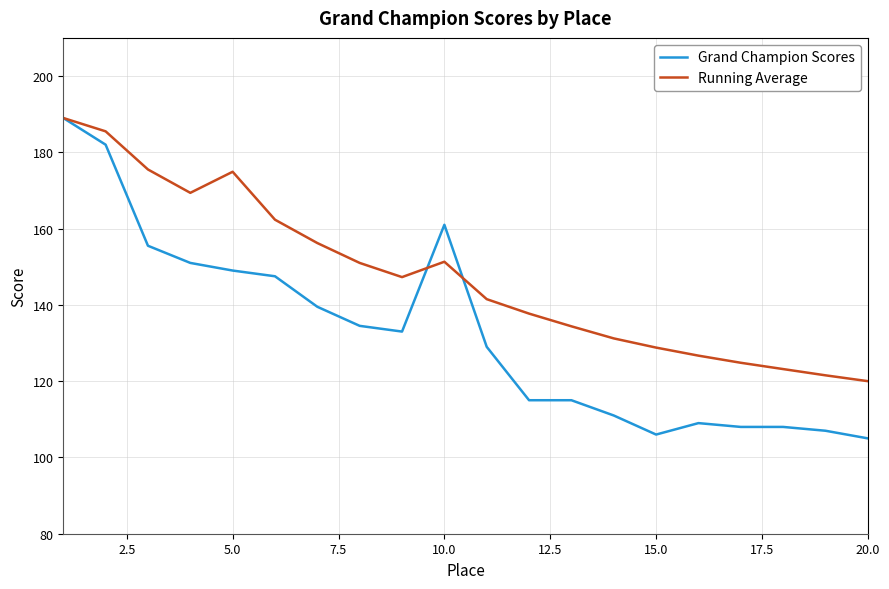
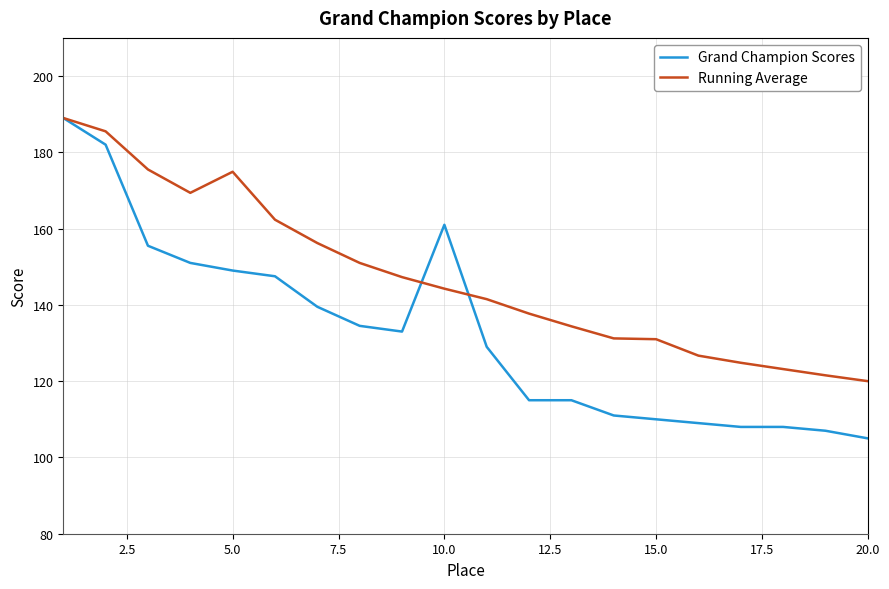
  {
    "Grand Champion Scores": {
      "5.0": 149,
      "10.0": 161,
-     "15.0": 106,
+     "15.0": 110,
      "20.0": 105
    },
    "Running Average": {
      "5.0": 175,
-     "10.0": 151,
-     "15.0": 129,
+     "10.0": 144,
+     "15.0": 131,
      "20.0": 120
    }
  }
